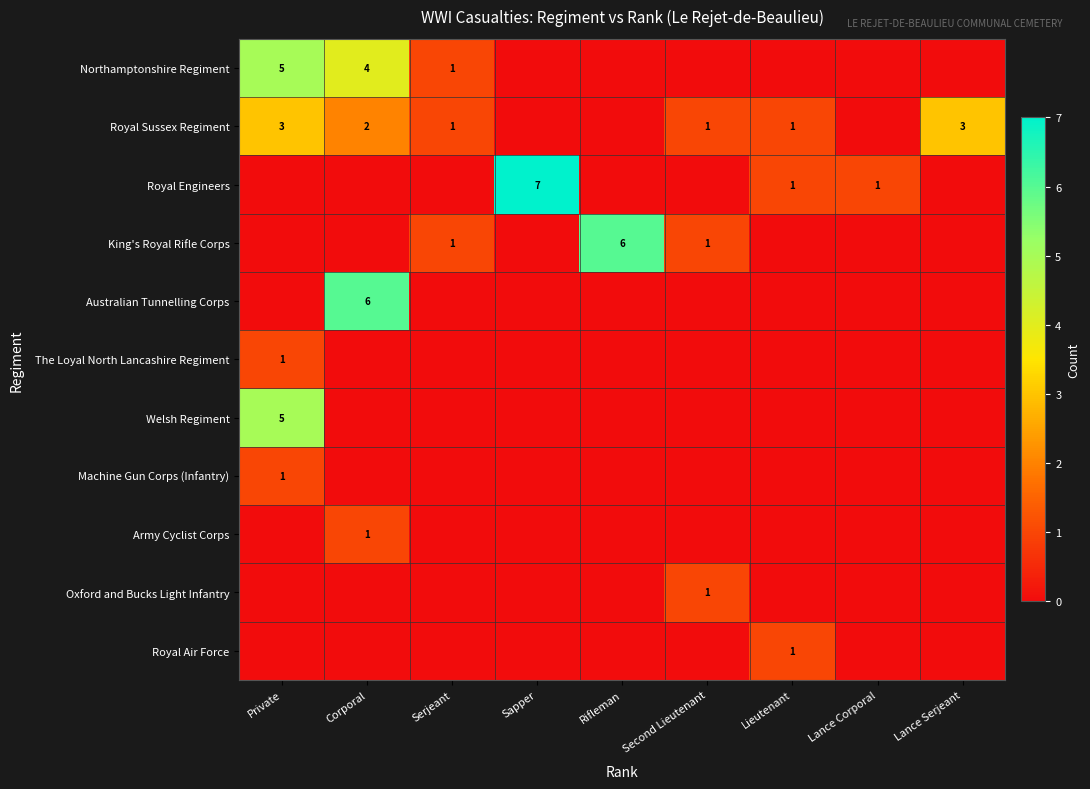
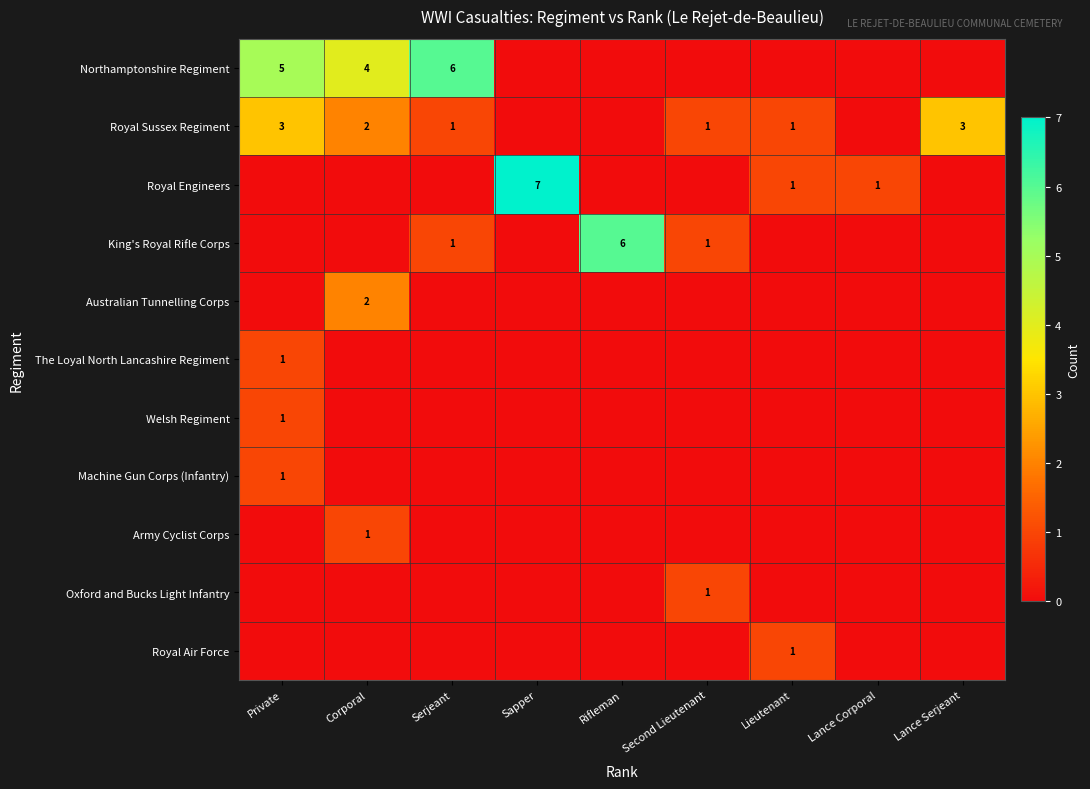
  {
    "Northamptonshire Regiment": {
      "Private": 5,
      "Corporal": 4,
-     "Serjeant": 1
+     "Serjeant": 6
    },
    "Royal Sussex Regiment": {
      "Private": 3,
      "Corporal": 2,
      "Serjeant": 1,
      "Second Lieutenant": 1,
      "Lieutenant": 1,
      "Lance Serjeant": 3
    },
    "Royal Engineers": {
      "Sapper": 7,
      "Lieutenant": 1,
      "Lance Corporal": 1
    },
    "King's Royal Rifle Corps": {
      "Serjeant": 1,
      "Rifleman": 6,
      "Second Lieutenant": 1
    },
    "Australian Tunnelling Corps": {
-     "Corporal": 6
+     "Corporal": 2
    },
    "The Loyal North Lancashire Regiment": {
      "Private": 1
    },
    "Welsh Regiment": {
-     "Private": 5
+     "Private": 1
    },
    "Machine Gun Corps (Infantry)": {
      "Private": 1
    },
    "Army Cyclist Corps": {
      "Corporal": 1
    },
    "Oxford and Bucks Light Infantry": {
      "Second Lieutenant": 1
    },
    "Royal Air Force": {
      "Lieutenant": 1
    }
  }
